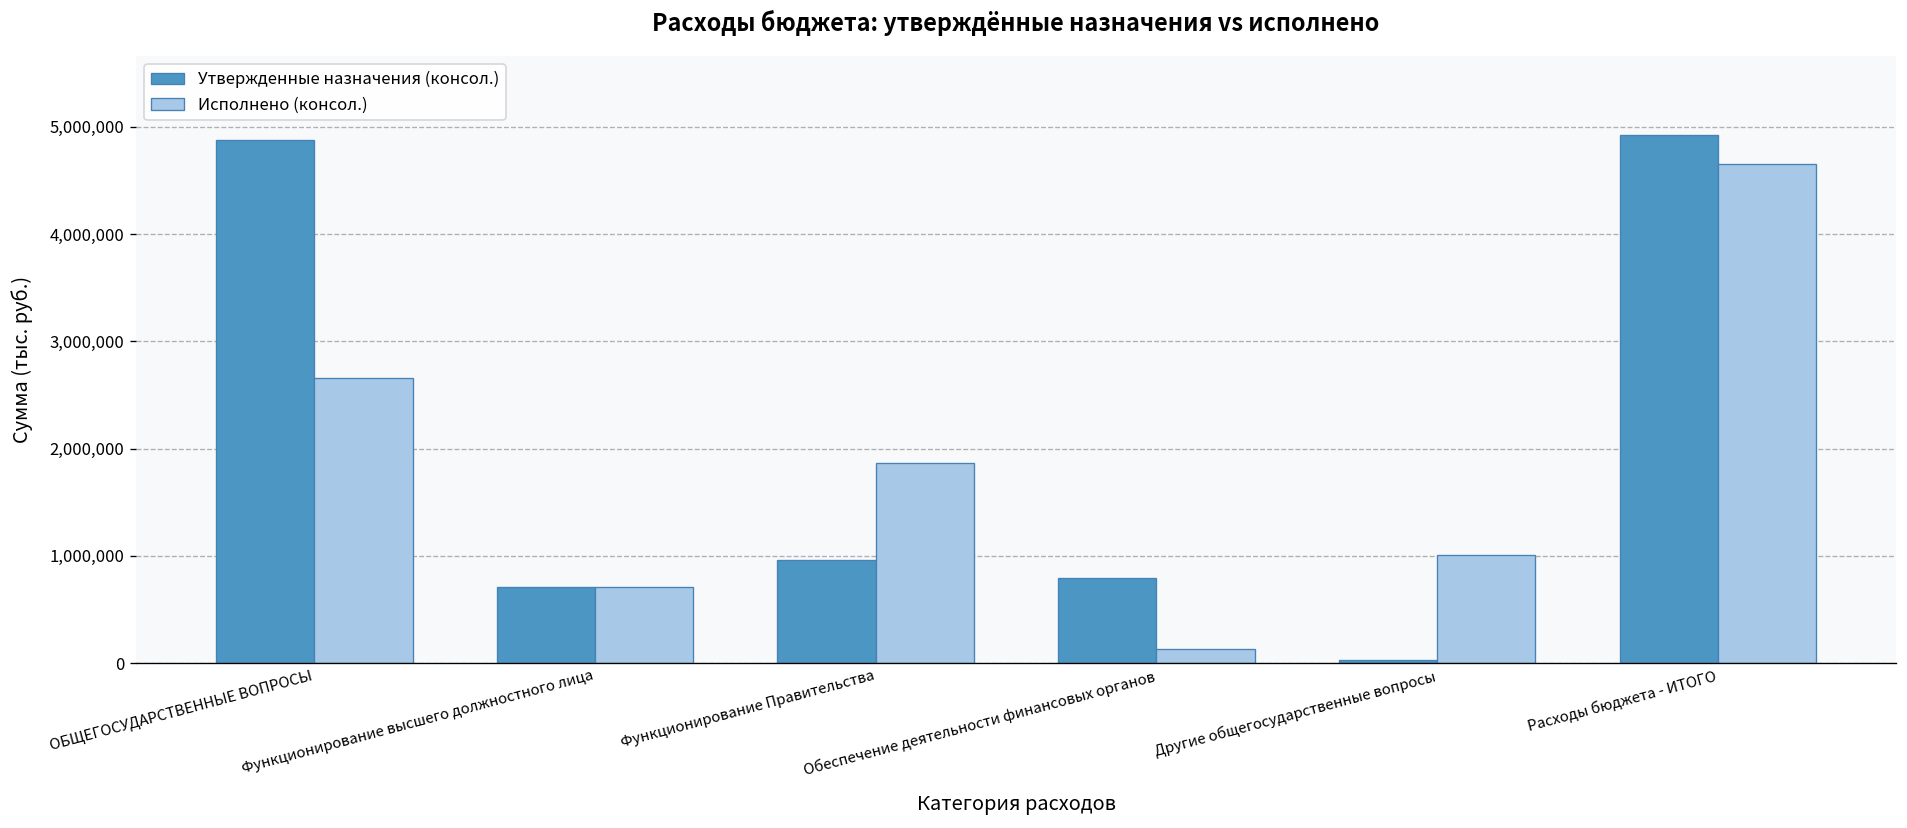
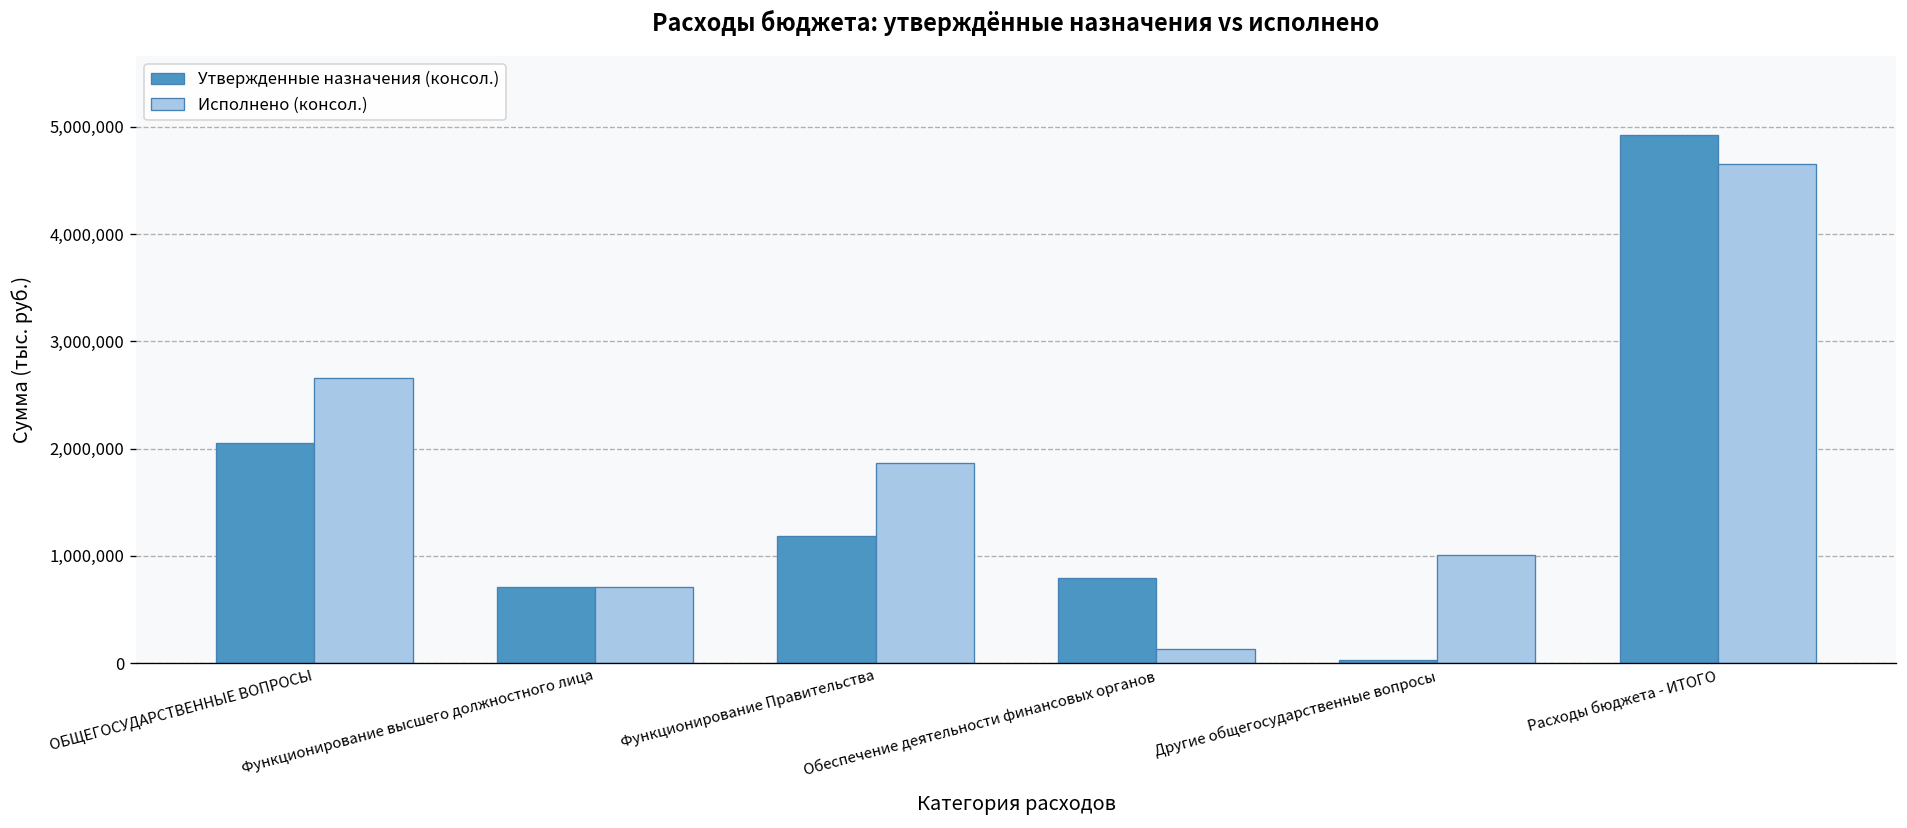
  {
    "Утвержденные назначения (консол.)": {
-     "ОБЩЕГОСУДАРСТВЕННЫЕ ВОПРОСЫ": "4,900,000",
+     "ОБЩЕГОСУДАРСТВЕННЫЕ ВОПРОСЫ": "2,100,000",
      "Функционирование высшего должностного лица": "700,000",
-     "Функционирование Правительства": "1,000,000",
+     "Функционирование Правительства": "1,200,000",
      "Обеспечение деятельности финансовых органов": "800,000",
      "Расходы бюджета - ИТОГО": "4,900,000"
    },
    "Исполнено (консол.)": {
      "ОБЩЕГОСУДАРСТВЕННЫЕ ВОПРОСЫ": "2,700,000",
      "Функционирование высшего должностного лица": "700,000",
      "Функционирование Правительства": "1,900,000",
      "Обеспечение деятельности финансовых органов": "100,000",
      "Другие общегосударственные вопросы": "1,000,000",
      "Расходы бюджета - ИТОГО": "4,600,000"
    }
  }
